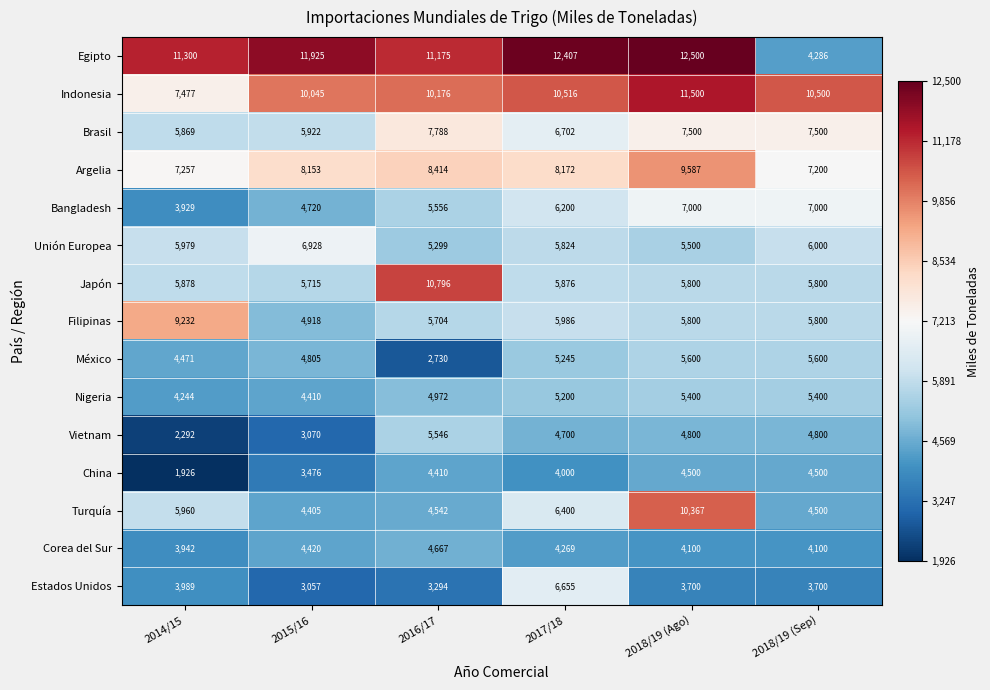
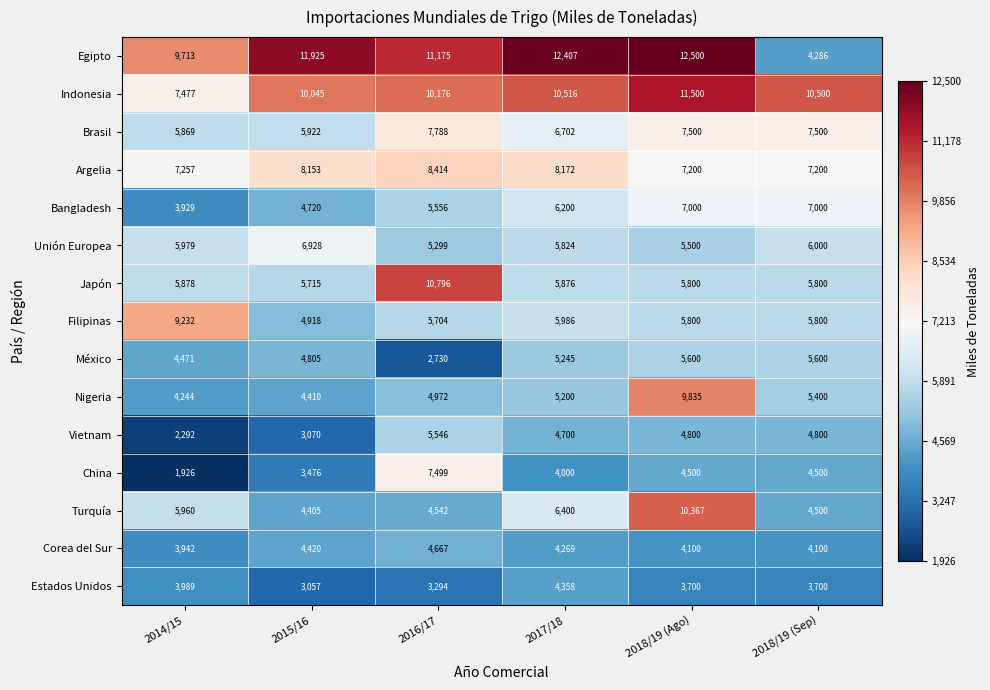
  {
    "Egipto": {
-     "2014/15": "11,300",
+     "2014/15": "9,713",
      "2015/16": "11,925",
      "2016/17": "11,175",
      "2017/18": "12,407",
      "2018/19 (Ago)": "12,500",
      "2018/19 (Sep)": "4,286"
    },
    "Indonesia": {
      "2014/15": "7,477",
      "2015/16": "10,045",
      "2016/17": "10,176",
      "2017/18": "10,516",
      "2018/19 (Ago)": "11,500",
      "2018/19 (Sep)": "10,500"
    },
    "Brasil": {
      "2014/15": "5,869",
      "2015/16": "5,922",
      "2016/17": "7,788",
      "2017/18": "6,702",
      "2018/19 (Ago)": "7,500",
      "2018/19 (Sep)": "7,500"
    },
    "Argelia": {
      "2014/15": "7,257",
      "2015/16": "8,153",
      "2016/17": "8,414",
      "2017/18": "8,172",
-     "2018/19 (Ago)": "9,587",
+     "2018/19 (Ago)": "7,200",
      "2018/19 (Sep)": "7,200"
    },
    "Bangladesh": {
      "2014/15": "3,929",
      "2015/16": "4,720",
      "2016/17": "5,556",
      "2017/18": "6,200",
      "2018/19 (Ago)": "7,000",
      "2018/19 (Sep)": "7,000"
    },
    "Unión Europea": {
      "2014/15": "5,979",
      "2015/16": "6,928",
      "2016/17": "5,299",
      "2017/18": "5,824",
      "2018/19 (Ago)": "5,500",
      "2018/19 (Sep)": "6,000"
    },
    "Japón": {
      "2014/15": "5,878",
      "2015/16": "5,715",
      "2016/17": "10,796",
      "2017/18": "5,876",
      "2018/19 (Ago)": "5,800",
      "2018/19 (Sep)": "5,800"
    },
    "Filipinas": {
      "2014/15": "9,232",
      "2015/16": "4,918",
      "2016/17": "5,704",
      "2017/18": "5,986",
      "2018/19 (Ago)": "5,800",
      "2018/19 (Sep)": "5,800"
    },
    "México": {
      "2014/15": "4,471",
      "2015/16": "4,805",
      "2016/17": "2,730",
      "2017/18": "5,245",
      "2018/19 (Ago)": "5,600",
      "2018/19 (Sep)": "5,600"
    },
    "Nigeria": {
      "2014/15": "4,244",
      "2015/16": "4,410",
      "2016/17": "4,972",
      "2017/18": "5,200",
-     "2018/19 (Ago)": "5,400",
+     "2018/19 (Ago)": "9,835",
      "2018/19 (Sep)": "5,400"
    },
    "Vietnam": {
      "2014/15": "2,292",
      "2015/16": "3,070",
      "2016/17": "5,546",
      "2017/18": "4,700",
      "2018/19 (Ago)": "4,800",
      "2018/19 (Sep)": "4,800"
    },
    "China": {
      "2014/15": "1,926",
      "2015/16": "3,476",
-     "2016/17": "4,410",
+     "2016/17": "7,499",
      "2017/18": "4,000",
      "2018/19 (Ago)": "4,500",
      "2018/19 (Sep)": "4,500"
    },
    "Turquía": {
      "2014/15": "5,960",
      "2015/16": "4,405",
      "2016/17": "4,542",
      "2017/18": "6,400",
      "2018/19 (Ago)": "10,367",
      "2018/19 (Sep)": "4,500"
    },
    "Corea del Sur": {
      "2014/15": "3,942",
      "2015/16": "4,420",
      "2016/17": "4,667",
      "2017/18": "4,269",
      "2018/19 (Ago)": "4,100",
      "2018/19 (Sep)": "4,100"
    },
    "Estados Unidos": {
      "2014/15": "3,989",
      "2015/16": "3,057",
      "2016/17": "3,294",
-     "2017/18": "6,655",
+     "2017/18": "4,358",
      "2018/19 (Ago)": "3,700",
      "2018/19 (Sep)": "3,700"
    }
  }
